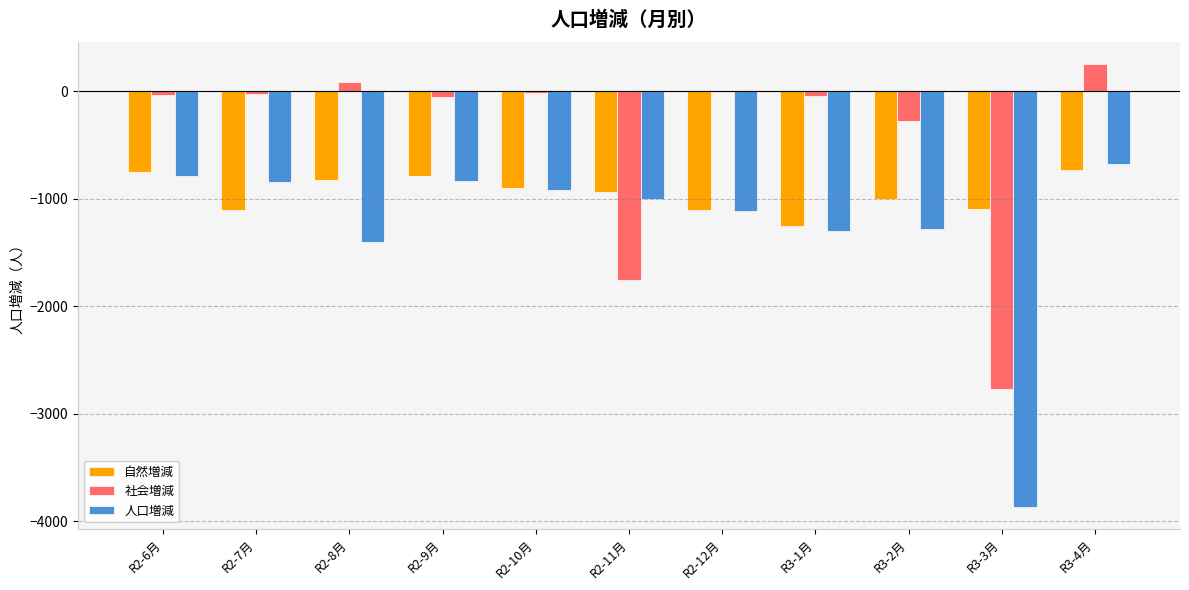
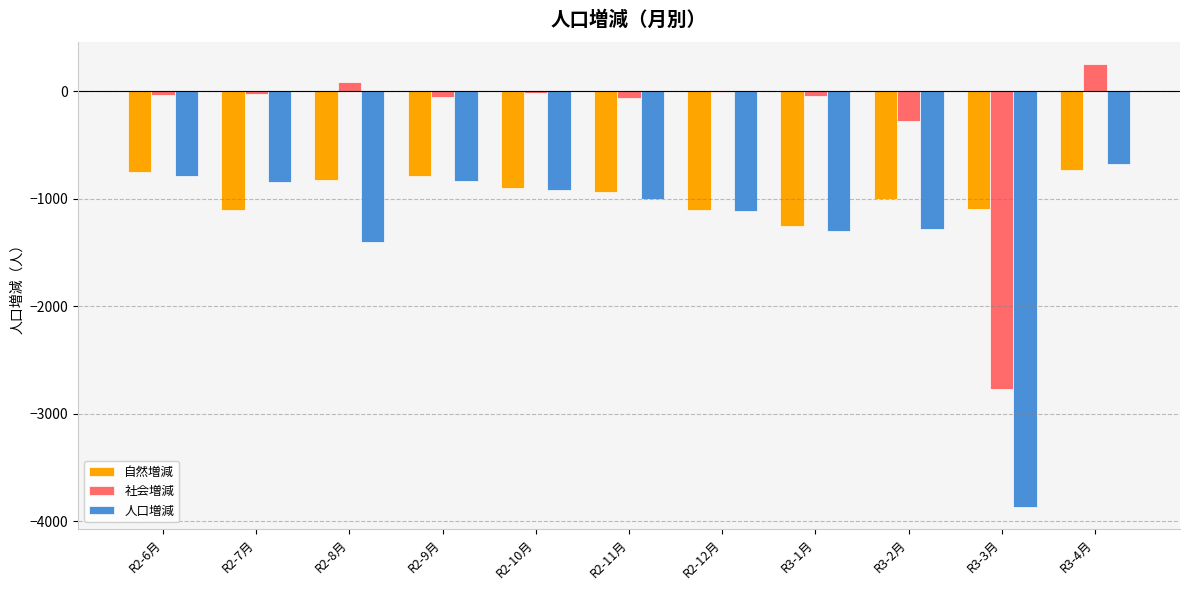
  {
    "自然増減": {
      "R2-6月": -750,
      "R2-7月": -1100,
      "R2-8月": -830,
      "R2-9月": -790,
      "R2-10月": -900,
      "R2-11月": -940,
      "R2-12月": -1110,
      "R3-1月": -1260,
      "R3-2月": -1010,
      "R3-3月": -1090,
      "R3-4月": -730
    },
    "社会増減": {
      "R2-6月": -30,
      "R2-7月": -30,
      "R2-8月": 90,
      "R2-9月": -50,
-     "R2-11月": -1760,
+     "R2-11月": -70,
      "R3-1月": -50,
      "R3-2月": -270,
      "R3-3月": -2770,
      "R3-4月": 250
    },
    "人口増減": {
      "R2-6月": -790,
      "R2-7月": -840,
      "R2-8月": -1400,
      "R2-9月": -840,
      "R2-10月": -920,
      "R2-11月": -1010,
      "R2-12月": -1110,
      "R3-1月": -1300,
      "R3-2月": -1280,
      "R3-3月": -3870,
      "R3-4月": -680
    }
  }
